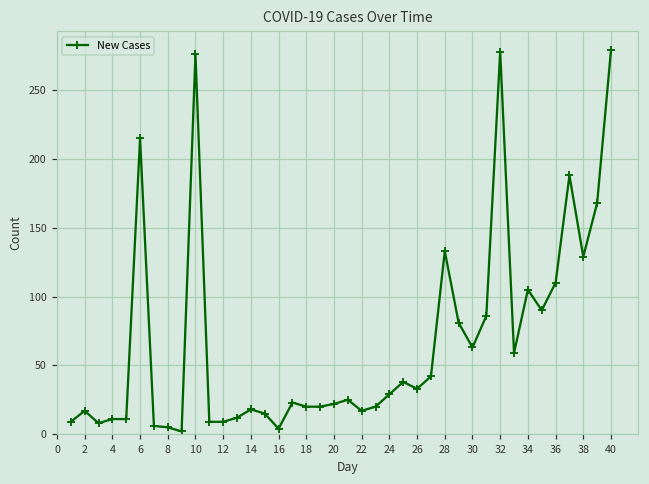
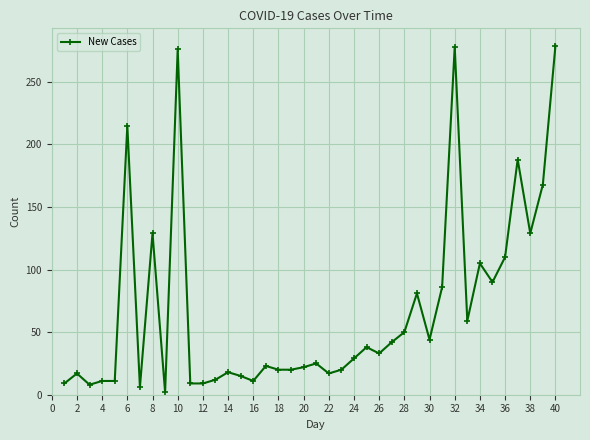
  {
    "2": 17,
    "4": 11,
    "6": 215,
-   "8": 5,
+   "8": 129,
    "10": 276,
    "12": 9,
    "14": 18,
-   "16": 4,
+   "16": 11,
    "18": 20,
    "20": 22,
    "22": 17,
    "24": 29,
    "26": 33,
-   "28": 133,
-   "30": 63,
+   "28": 50,
+   "30": 44,
    "32": 278,
    "34": 105,
    "36": 110,
    "38": 129,
    "40": 279
  }
